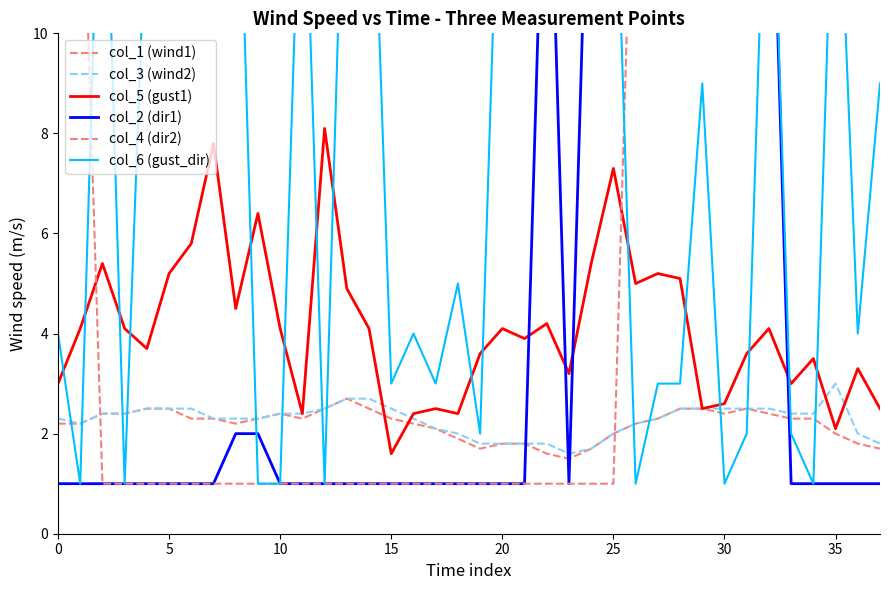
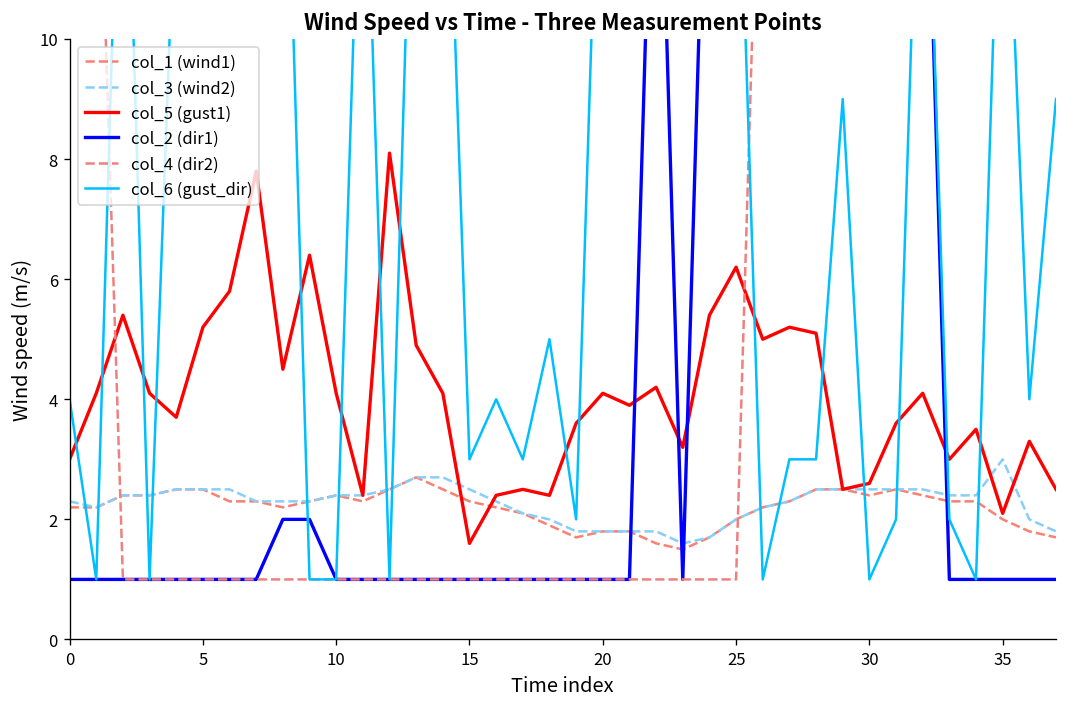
  {
    "col_3 (wind2)": {
      "0": 2.3,
      "15": 2.5,
      "30": 2.5,
      "35": 3.0
    },
    "col_5 (gust1)": {
      "0": 3.0,
      "5": 5.2,
      "10": 4.1,
      "15": 1.6,
      "20": 4.1,
-     "25": 7.3,
+     "25": 6.2,
      "30": 2.6,
      "35": 2.1
    },
    "col_2 (dir1)": {
      "0": 1.0,
      "35": 1.0
    },
    "col_6 (gust_dir)": {
      "0": 4.0,
      "15": 3.0,
      "30": 1.0
    }
  }
